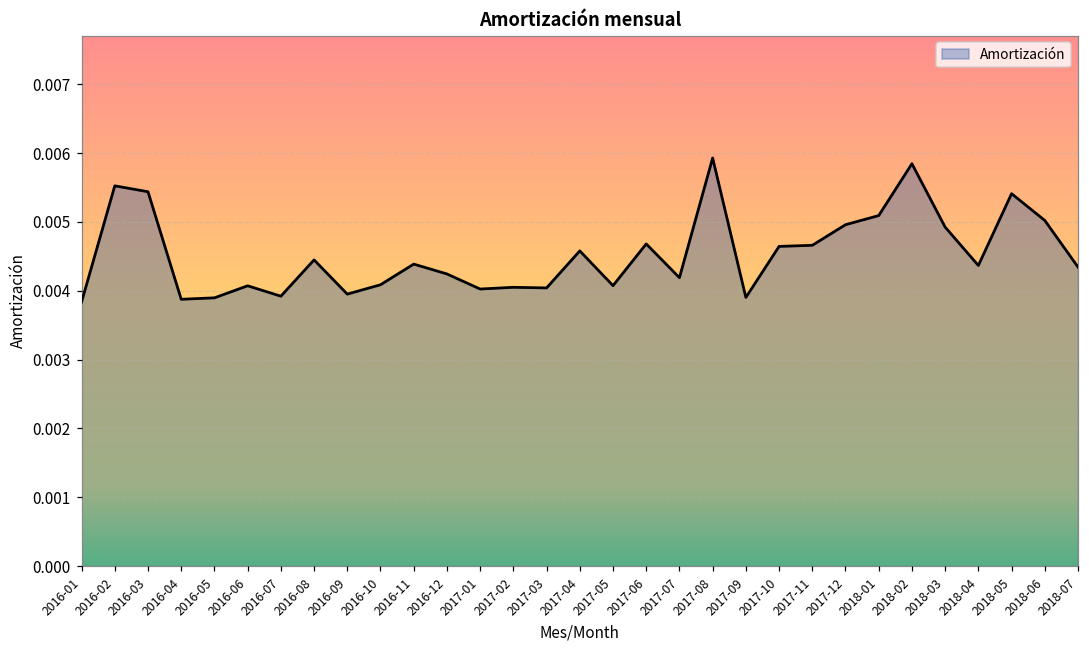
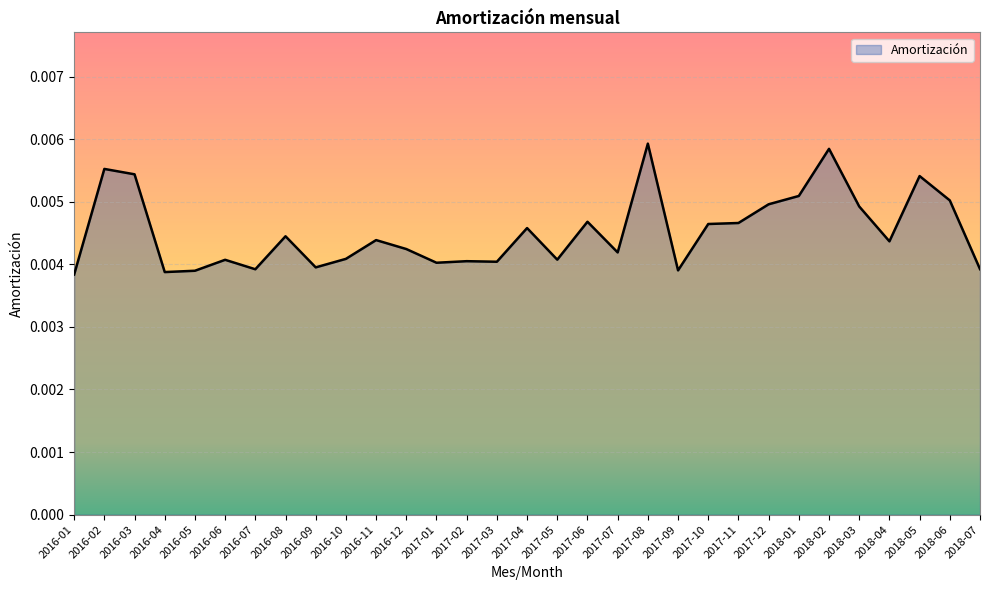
  {
    "2016-01": 0.0038,
    "2016-02": 0.0055,
    "2016-03": 0.0054,
    "2016-04": 0.0039,
    "2016-05": 0.0039,
    "2016-06": 0.0041,
    "2016-07": 0.0039,
    "2016-08": 0.0044,
    "2016-09": 0.0040,
    "2016-10": 0.0041,
    "2016-11": 0.0044,
    "2016-12": 0.0042,
    "2017-01": 0.0040,
    "2017-02": 0.0041,
    "2017-03": 0.0040,
    "2017-04": 0.0046,
    "2017-05": 0.0041,
    "2017-06": 0.0047,
    "2017-07": 0.0042,
    "2017-08": 0.0059,
    "2017-09": 0.0039,
    "2017-10": 0.0046,
    "2017-11": 0.0047,
    "2017-12": 0.0050,
    "2018-01": 0.0051,
    "2018-02": 0.0058,
    "2018-03": 0.0049,
    "2018-04": 0.0044,
    "2018-05": 0.0054,
    "2018-06": 0.0050,
-   "2018-07": 0.0043
+   "2018-07": 0.0039
  }
